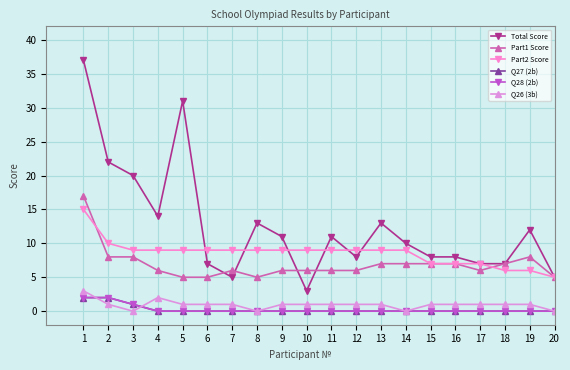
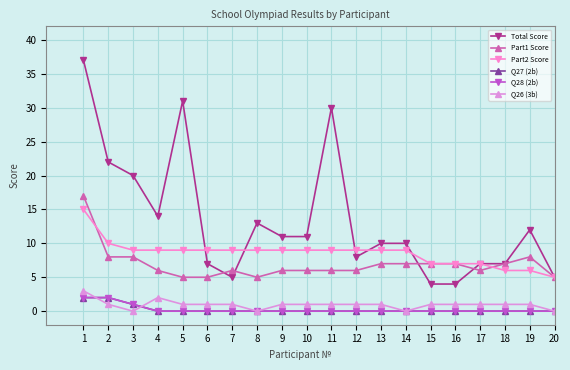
  {
    "Total Score": {
      "1": 37,
      "2": 22,
      "3": 20,
      "4": 14,
      "5": 31,
      "6": 7,
      "7": 5,
      "8": 13,
      "9": 11,
-     "10": 3,
-     "11": 11,
+     "10": 11,
+     "11": 30,
      "12": 8,
-     "13": 13,
+     "13": 10,
      "14": 10,
-     "15": 8,
-     "16": 8,
+     "15": 4,
+     "16": 4,
      "19": 12
    }
  }
